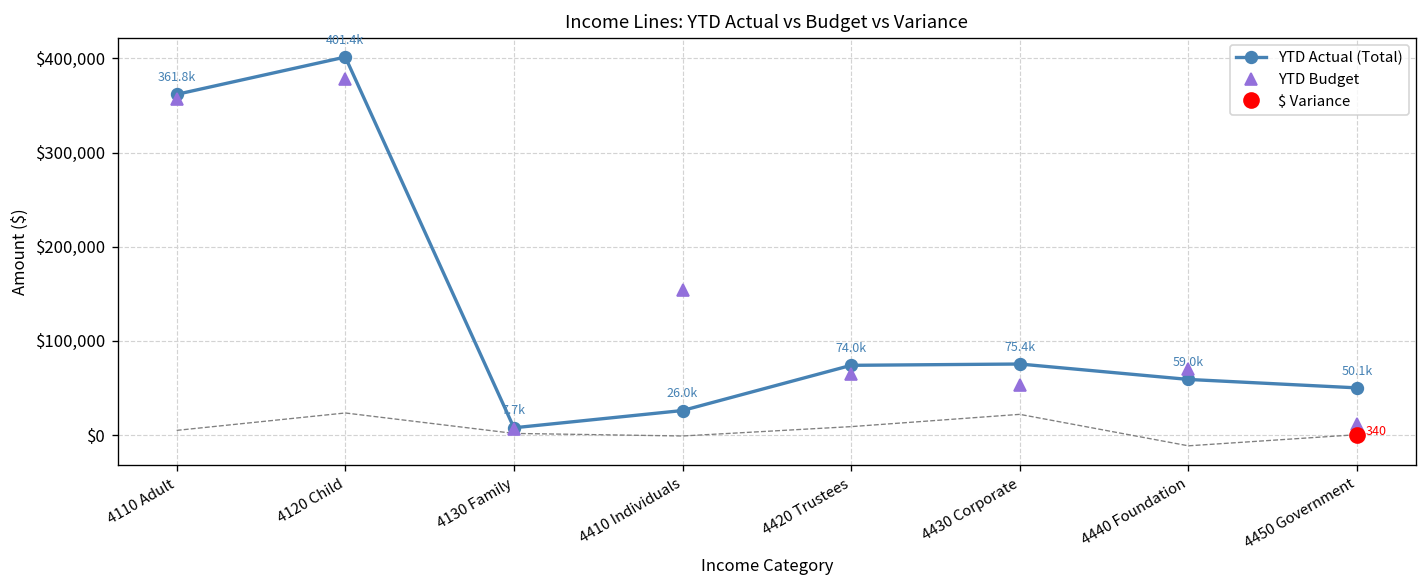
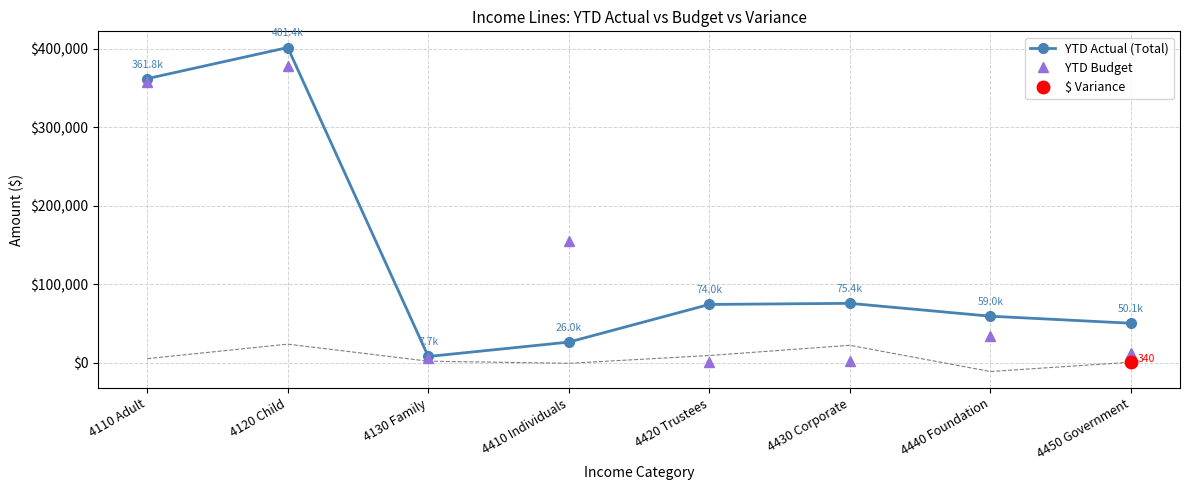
  {
    "YTD Actual (Total)": {
      "4110 Adult": "361.8k",
      "4120 Child": "401.4k",
      "4410 Individuals": "26.0k",
      "4420 Trustees": "74.0k",
      "4430 Corporate": "75.4k",
      "4440 Foundation": "59.0k",
      "4450 Government": "50.1k"
    },
    "YTD Budget": {
      "4110 Adult": "$360,000",
      "4120 Child": "$380,000",
      "4410 Individuals": "$150,000",
-     "4420 Trustees": "$70,000",
-     "4430 Corporate": "$50,000",
-     "4440 Foundation": "$70,000"
+     "4420 Trustees": "$0",
+     "4430 Corporate": "$0",
+     "4440 Foundation": "$30,000"
    }
  }
